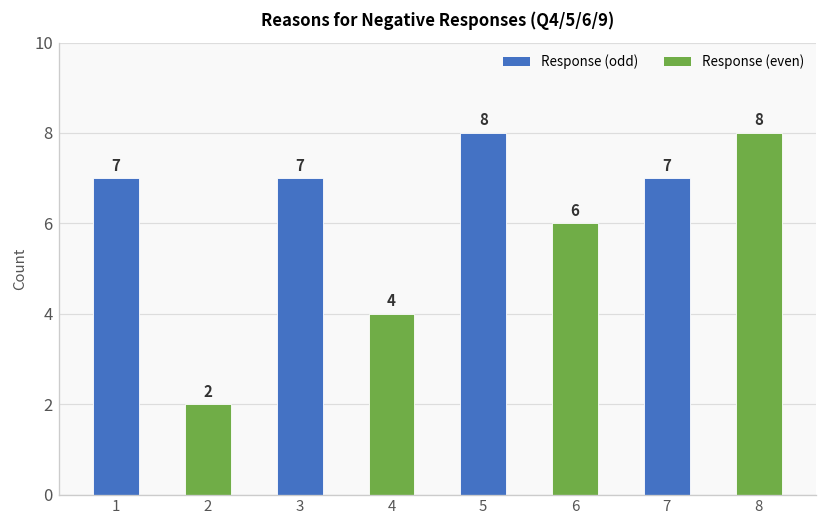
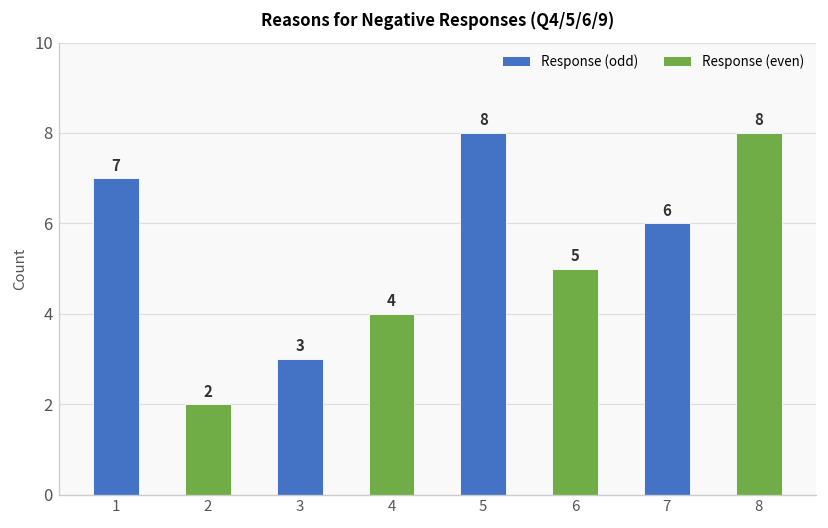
  {
    "1": 7,
    "2": 2,
-   "3": 7,
+   "3": 3,
    "4": 4,
    "5": 8,
-   "6": 6,
-   "7": 7,
+   "6": 5,
+   "7": 6,
    "8": 8
  }
